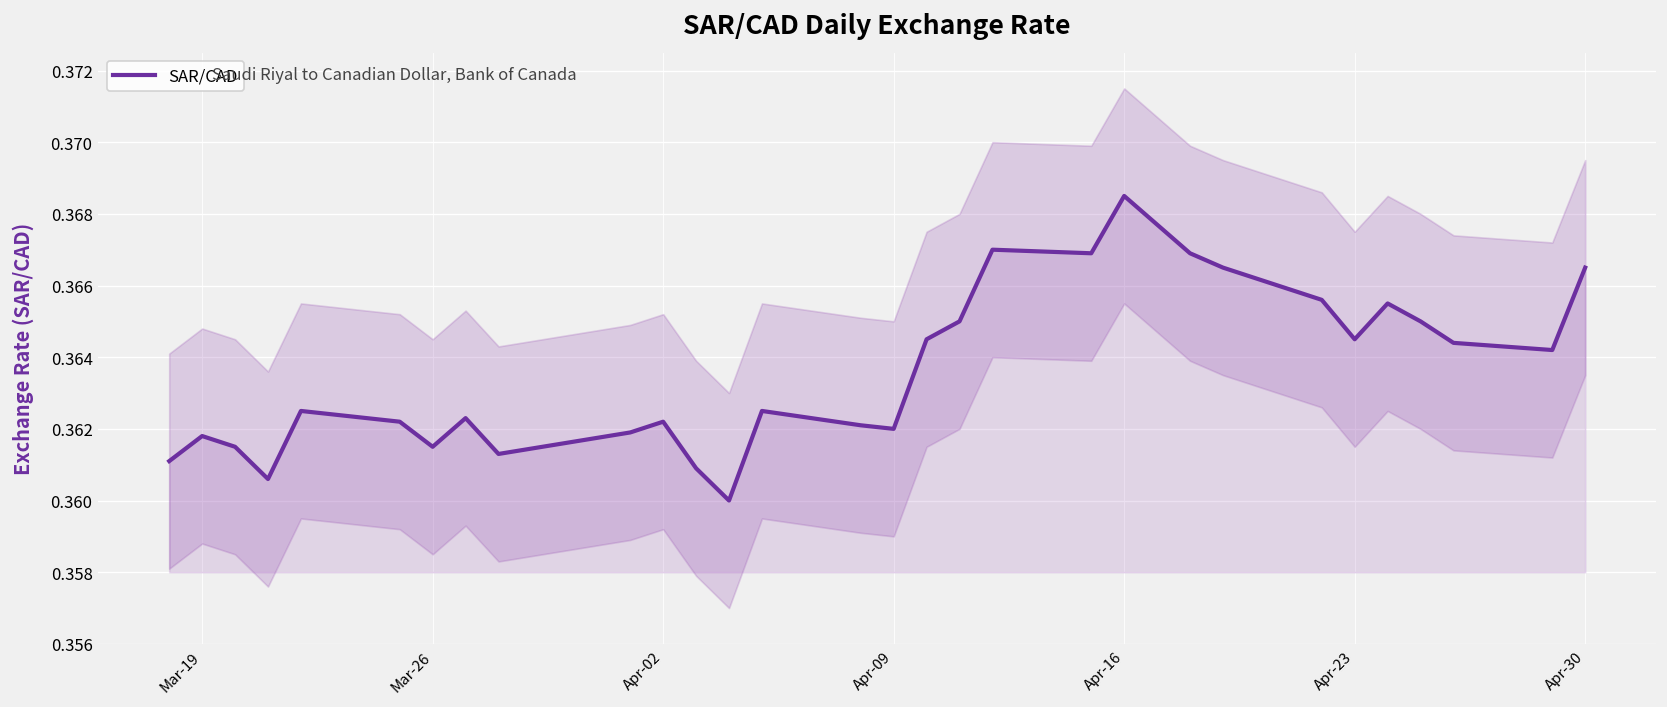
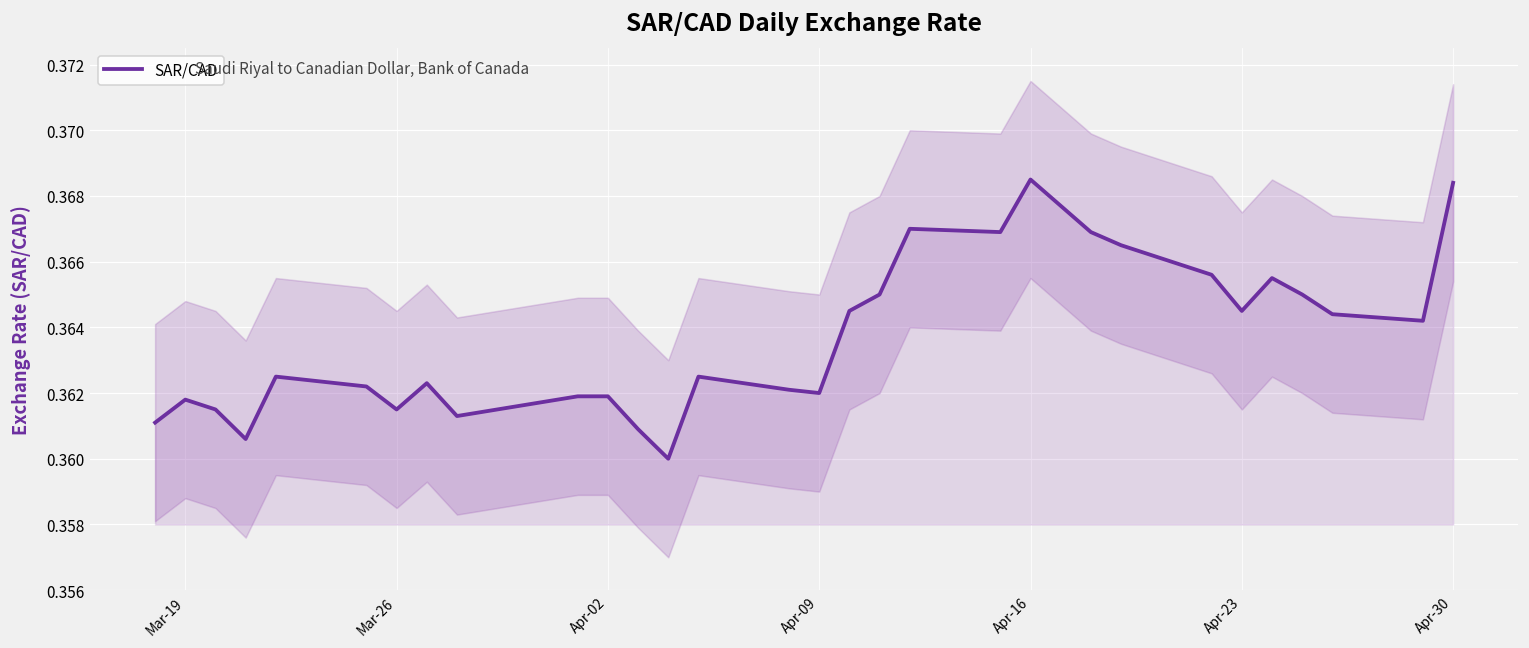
  {
    "SAR/CAD": {
      "Mar-19": 0.3618,
      "Mar-26": 0.3615,
-     "Apr-02": 0.3622,
+     "Apr-02": 0.3619,
      "Apr-09": 0.3620,
      "Apr-16": 0.3685,
      "Apr-23": 0.3645,
-     "Apr-30": 0.3665
+     "Apr-30": 0.3684
    }
  }
